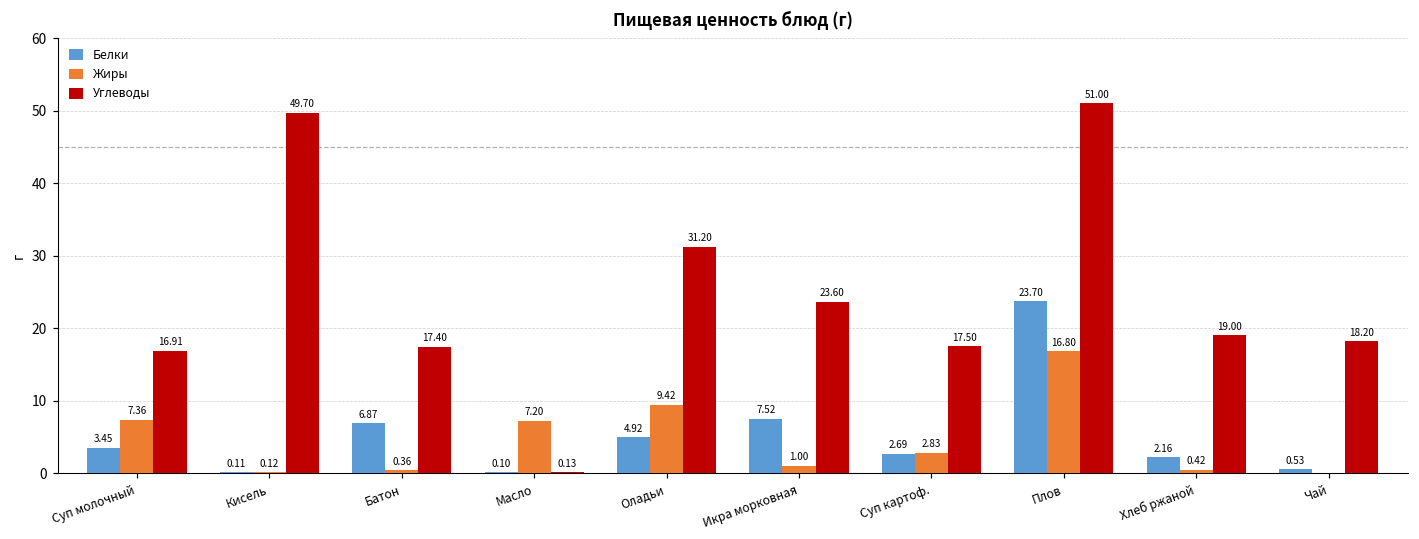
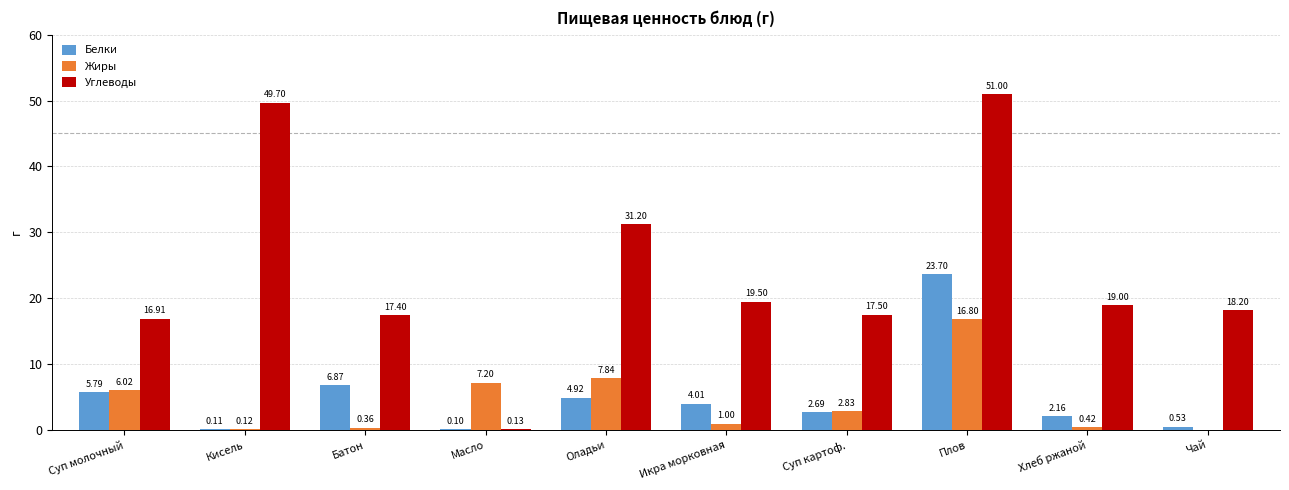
  {
    "Белки": {
-     "Суп молочный": 3.45,
+     "Суп молочный": 5.79,
      "Кисель": 0.11,
      "Батон": 6.87,
      "Масло": 0.10,
      "Оладьи": 4.92,
-     "Икра морковная": 7.52,
+     "Икра морковная": 4.01,
      "Суп картоф.": 2.69,
      "Плов": 23.70,
      "Хлеб ржаной": 2.16,
      "Чай": 0.53
    },
    "Жиры": {
-     "Суп молочный": 7.36,
+     "Суп молочный": 6.02,
      "Кисель": 0.12,
      "Батон": 0.36,
      "Масло": 7.20,
-     "Оладьи": 9.42,
+     "Оладьи": 7.84,
      "Икра морковная": 1.00,
      "Суп картоф.": 2.83,
      "Плов": 16.80,
      "Хлеб ржаной": 0.42
    },
    "Углеводы": {
      "Суп молочный": 16.91,
      "Кисель": 49.70,
      "Батон": 17.40,
      "Масло": 0.13,
      "Оладьи": 31.20,
-     "Икра морковная": 23.60,
+     "Икра морковная": 19.50,
      "Суп картоф.": 17.50,
      "Плов": 51.00,
      "Хлеб ржаной": 19.00,
      "Чай": 18.20
    }
  }
